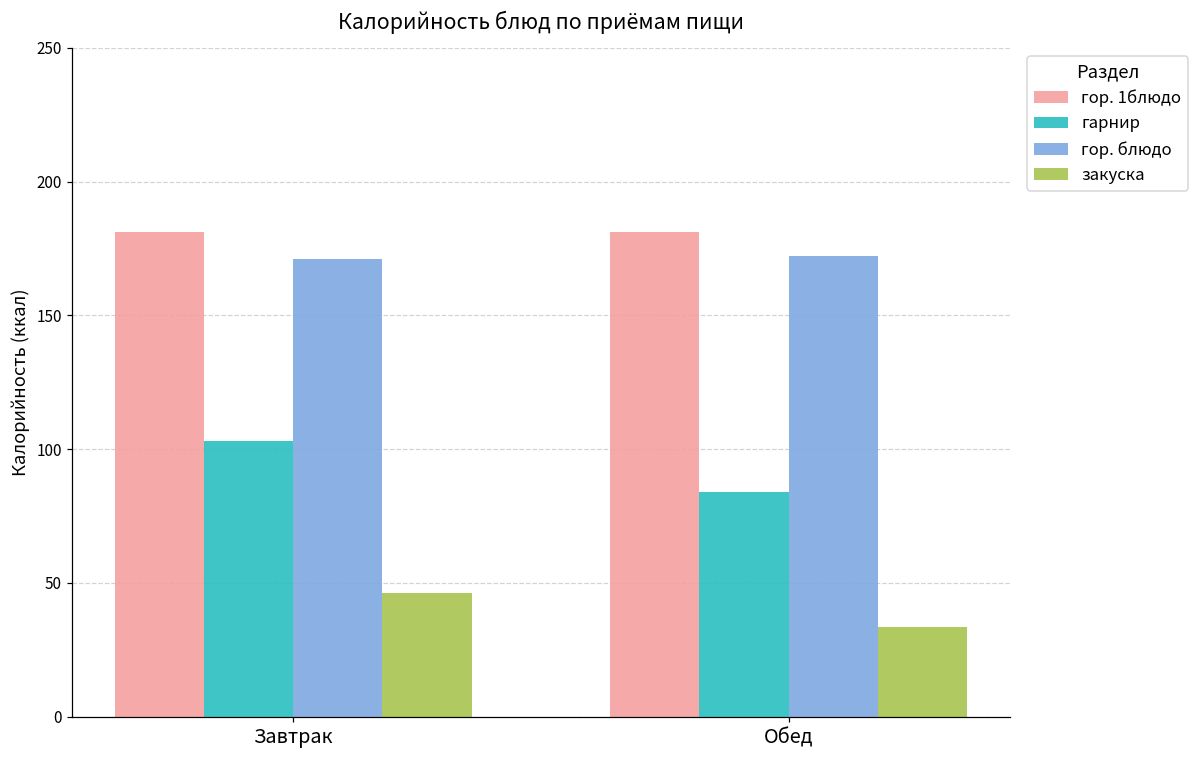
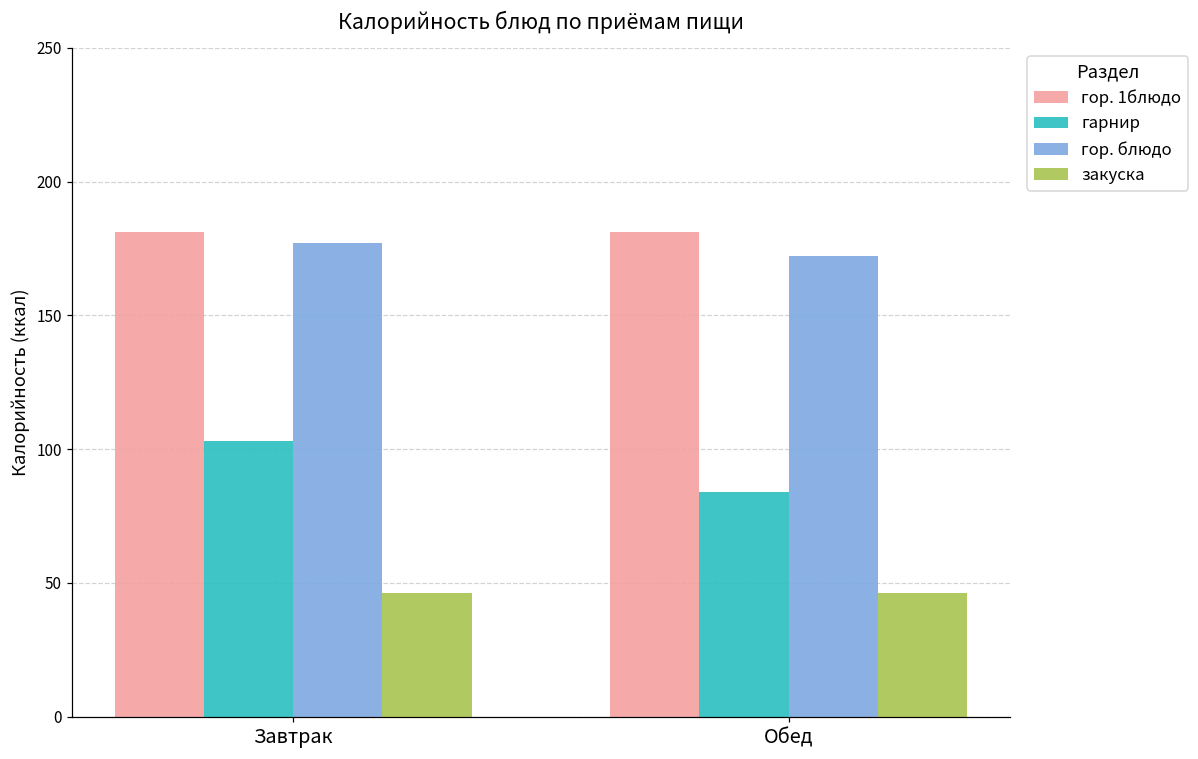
  {
    "гор. 1блюдо": {
      "Завтрак": 181,
      "Обед": 181
    },
    "гарнир": {
      "Завтрак": 103,
      "Обед": 84
    },
    "гор. блюдо": {
-     "Завтрак": 171,
+     "Завтрак": 177,
      "Обед": 172
    },
    "закуска": {
      "Завтрак": 46,
-     "Обед": 34
+     "Обед": 46
    }
  }
